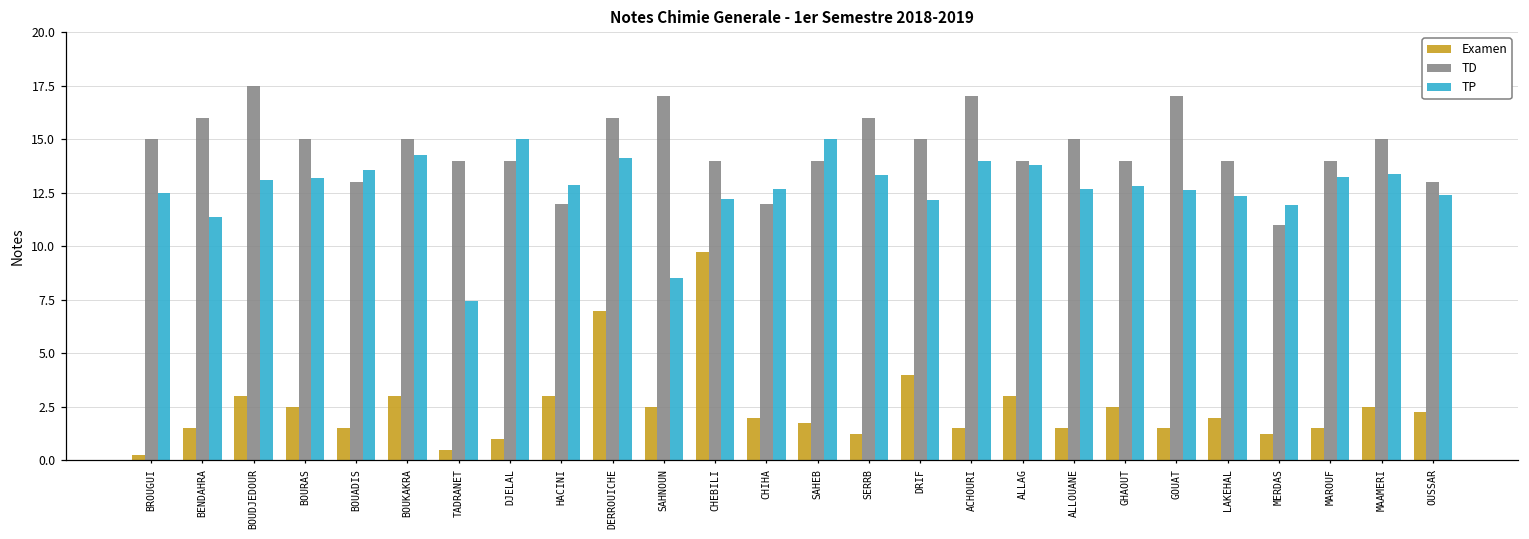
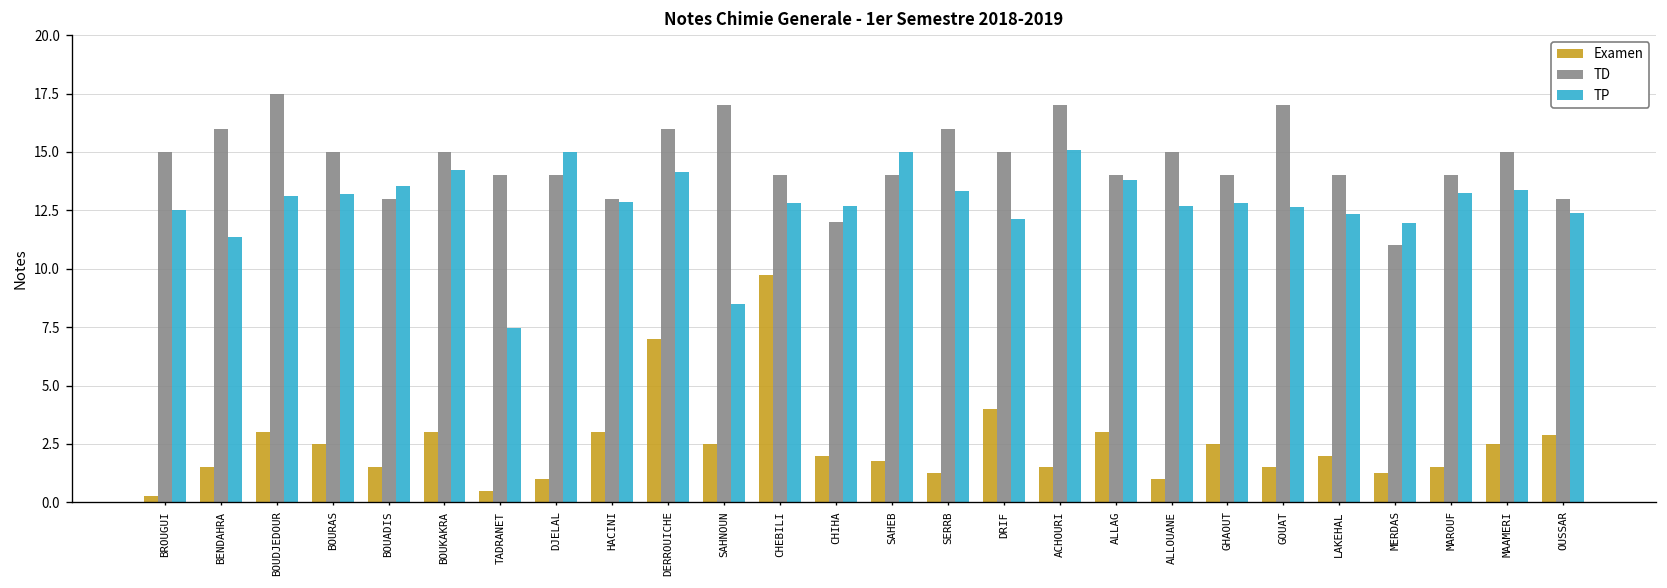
  {
    "Examen": {
      "BROUGUI": 0.3,
      "BENDAHRA": 1.5,
      "BOUDJEDOUR": 3.0,
      "BOURAS": 2.5,
      "BOUADIS": 1.5,
      "BOUKAKRA": 3.0,
      "TADRANET": 0.5,
      "DJELAL": 1.0,
      "HACINI": 3.0,
      "DERROUICHE": 7.0,
      "SAHNOUN": 2.5,
      "CHEBILI": 9.8,
      "CHIHA": 2.0,
      "SAHEB": 1.8,
      "SERRB": 1.3,
      "DRIF": 4.0,
      "ACHOURI": 1.5,
      "ALLAG": 3.0,
-     "ALLOUANE": 1.5,
+     "ALLOUANE": 1.0,
      "GHAOUT": 2.5,
      "GOUAT": 1.5,
      "LAKEHAL": 2.0,
      "MERDAS": 1.3,
      "MAROUF": 1.5,
      "MAAMERI": 2.5,
-     "OUSSAR": 2.3
+     "OUSSAR": 2.9
    },
    "TD": {
      "BROUGUI": 15,
      "BENDAHRA": 16,
      "BOUDJEDOUR": 17.5,
      "BOURAS": 15,
      "BOUADIS": 13,
      "BOUKAKRA": 15,
      "TADRANET": 14,
      "DJELAL": 14,
-     "HACINI": 12,
+     "HACINI": 13,
      "DERROUICHE": 16,
      "SAHNOUN": 17,
      "CHEBILI": 14,
      "CHIHA": 12,
      "SAHEB": 14,
      "SERRB": 16,
      "DRIF": 15,
      "ACHOURI": 17,
      "ALLAG": 14,
      "ALLOUANE": 15,
      "GHAOUT": 14,
      "GOUAT": 17,
      "LAKEHAL": 14,
      "MERDAS": 11,
      "MAROUF": 14,
      "MAAMERI": 15,
      "OUSSAR": 13
    },
    "TP": {
      "BROUGUI": 12.5,
      "BENDAHRA": 11.4,
      "BOUDJEDOUR": 13.1,
      "BOURAS": 13.2,
      "BOUADIS": 13.6,
      "BOUKAKRA": 14.3,
      "TADRANET": 7.5,
      "DJELAL": 15.0,
      "HACINI": 12.9,
      "DERROUICHE": 14.2,
      "SAHNOUN": 8.5,
-     "CHEBILI": 12.2,
+     "CHEBILI": 12.8,
      "CHIHA": 12.7,
      "SAHEB": 15.0,
      "SERRB": 13.4,
      "DRIF": 12.2,
-     "ACHOURI": 14.0,
+     "ACHOURI": 15.1,
      "ALLAG": 13.8,
      "ALLOUANE": 12.7,
      "GHAOUT": 12.8,
      "GOUAT": 12.7,
      "LAKEHAL": 12.4,
      "MERDAS": 12.0,
      "MAROUF": 13.3,
      "MAAMERI": 13.4,
      "OUSSAR": 12.4
    }
  }
